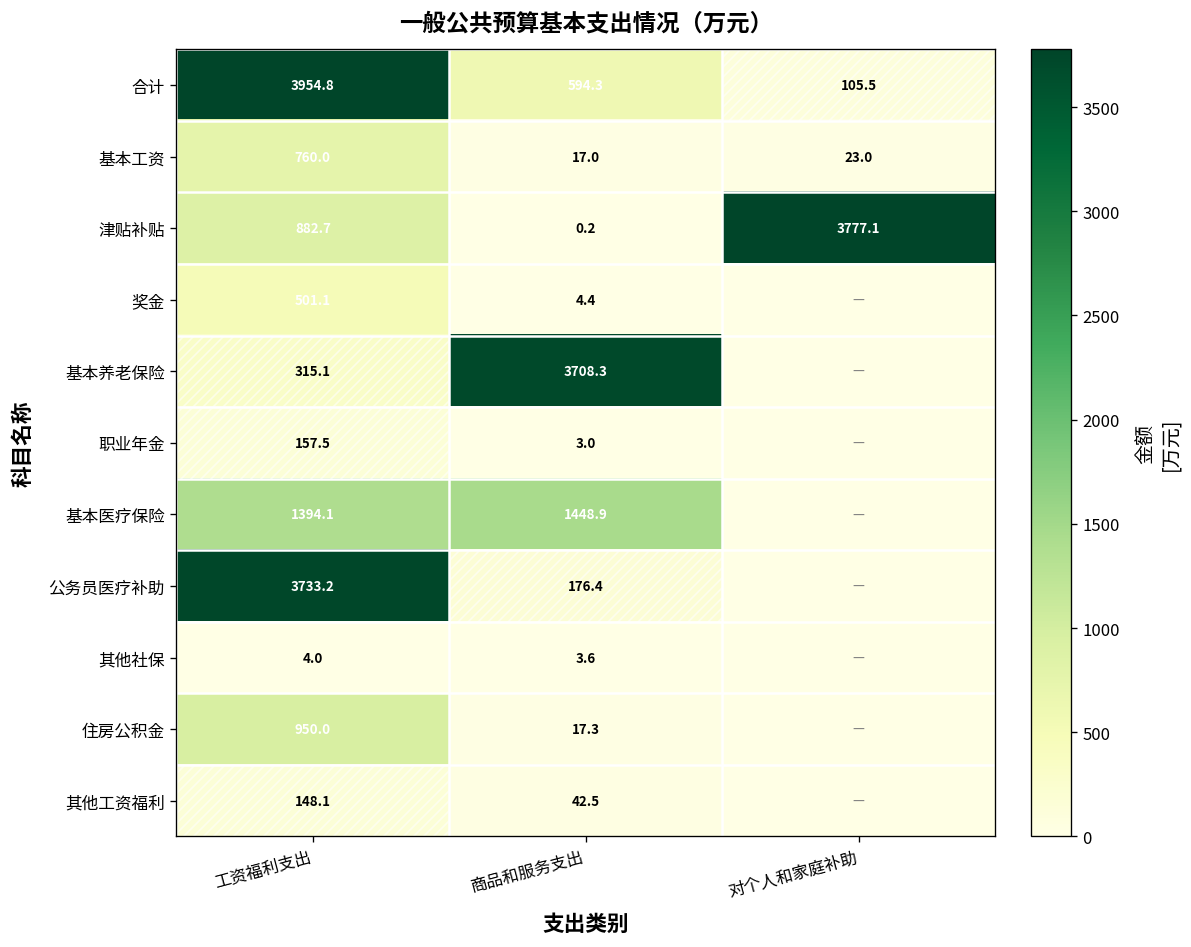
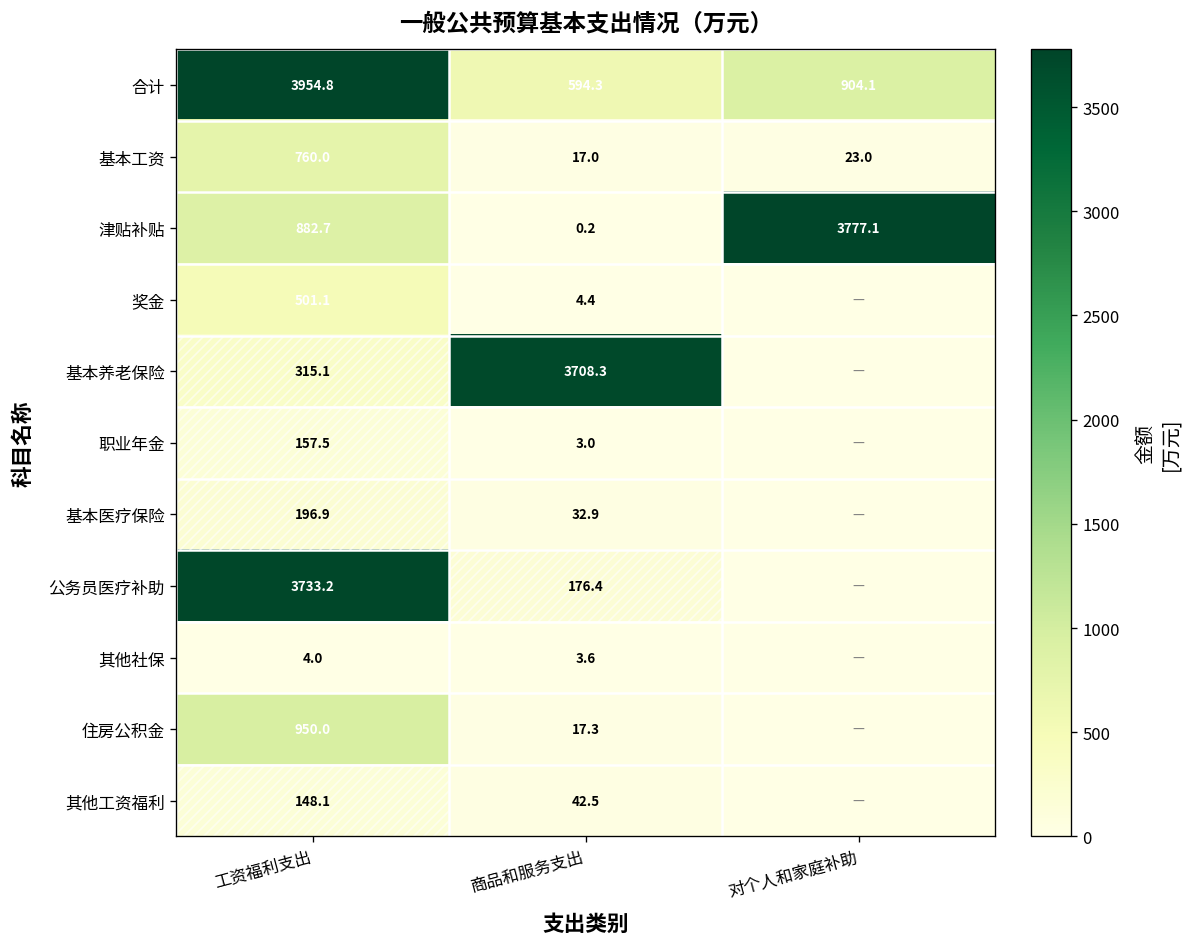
  {
    "合计": {
      "工资福利支出": 3954.8,
      "商品和服务支出": 594.3,
-     "对个人和家庭补助": 105.5
+     "对个人和家庭补助": 904.1
    },
    "基本工资": {
      "工资福利支出": 760.0,
      "商品和服务支出": 17.0,
      "对个人和家庭补助": 23.0
    },
    "津贴补贴": {
      "工资福利支出": 882.7,
      "商品和服务支出": 0.2,
      "对个人和家庭补助": 3777.1
    },
    "奖金": {
      "工资福利支出": 501.1,
      "商品和服务支出": 4.4
    },
    "基本养老保险": {
      "工资福利支出": 315.1,
      "商品和服务支出": 3708.3
    },
    "职业年金": {
      "工资福利支出": 157.5,
      "商品和服务支出": 3.0
    },
    "基本医疗保险": {
-     "工资福利支出": 1394.1,
-     "商品和服务支出": 1448.9
+     "工资福利支出": 196.9,
+     "商品和服务支出": 32.9
    },
    "公务员医疗补助": {
      "工资福利支出": 3733.2,
      "商品和服务支出": 176.4
    },
    "其他社保": {
      "工资福利支出": 4.0,
      "商品和服务支出": 3.6
    },
    "住房公积金": {
      "工资福利支出": 950.0,
      "商品和服务支出": 17.3
    },
    "其他工资福利": {
      "工资福利支出": 148.1,
      "商品和服务支出": 42.5
    }
  }
